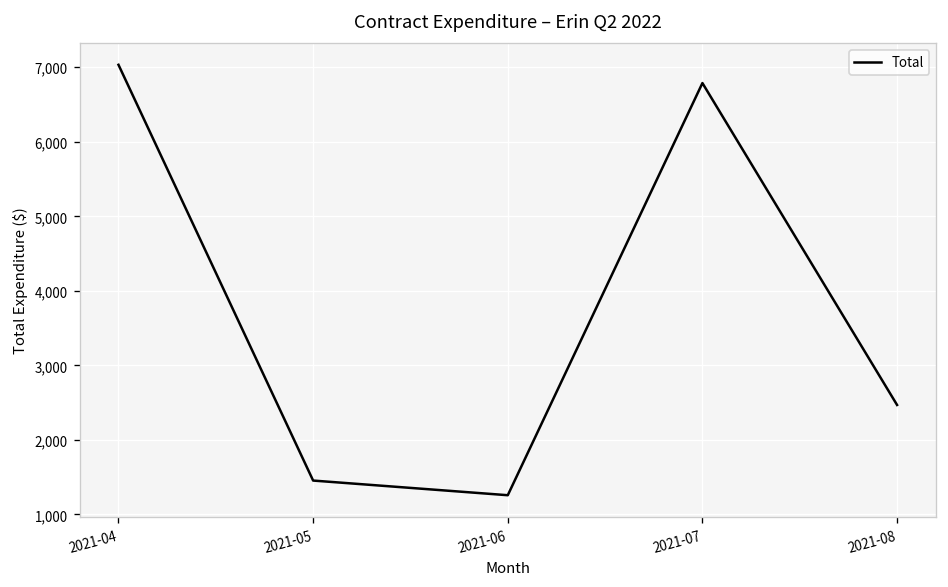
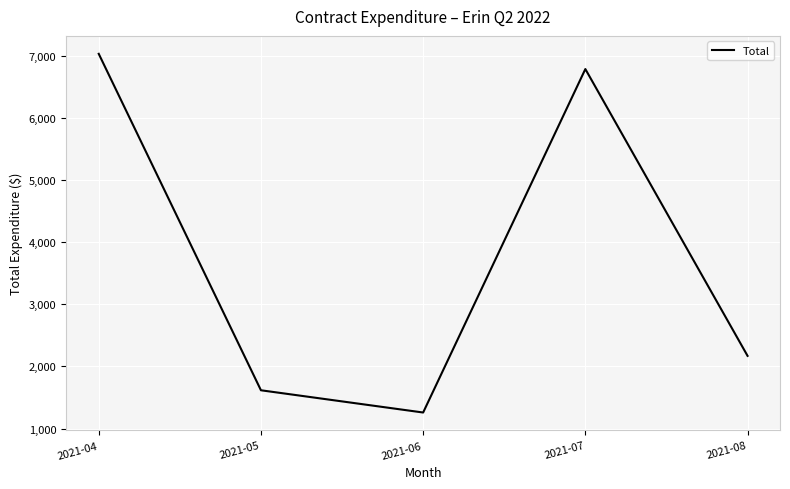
  {
    "2021-04": "7,000",
-   "2021-05": "1,500",
+   "2021-05": "1,600",
    "2021-06": "1,300",
    "2021-07": "6,800",
-   "2021-08": "2,500"
+   "2021-08": "2,200"
  }
